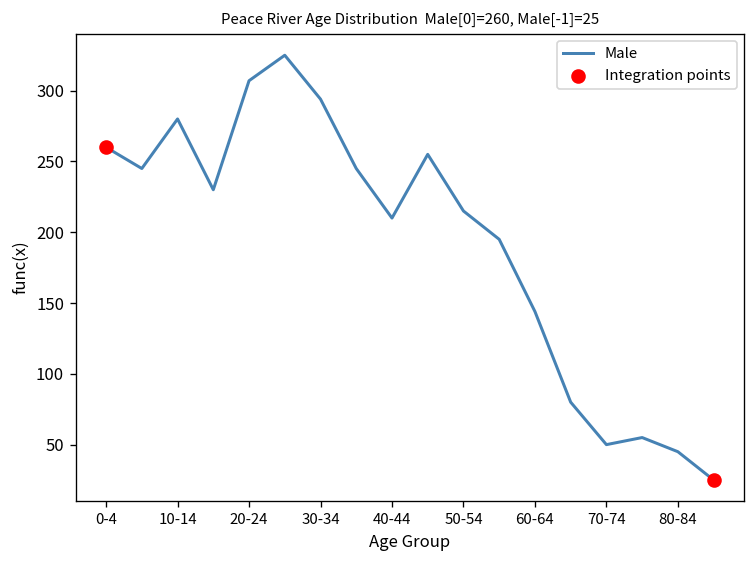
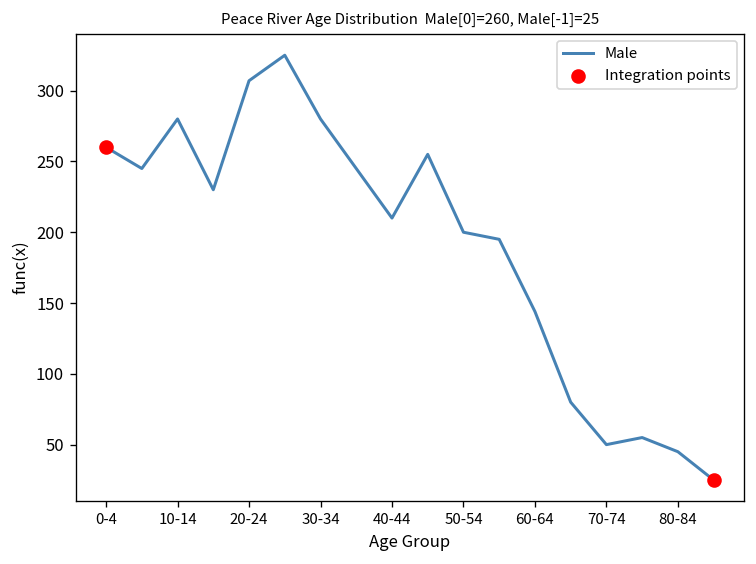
  {
    "Male": {
      "10-14": 280,
      "20-24": 307,
-     "30-34": 294,
+     "30-34": 280,
      "40-44": 210,
-     "50-54": 215,
+     "50-54": 200,
      "60-64": 144,
      "70-74": 50,
      "80-84": 45
    }
  }
